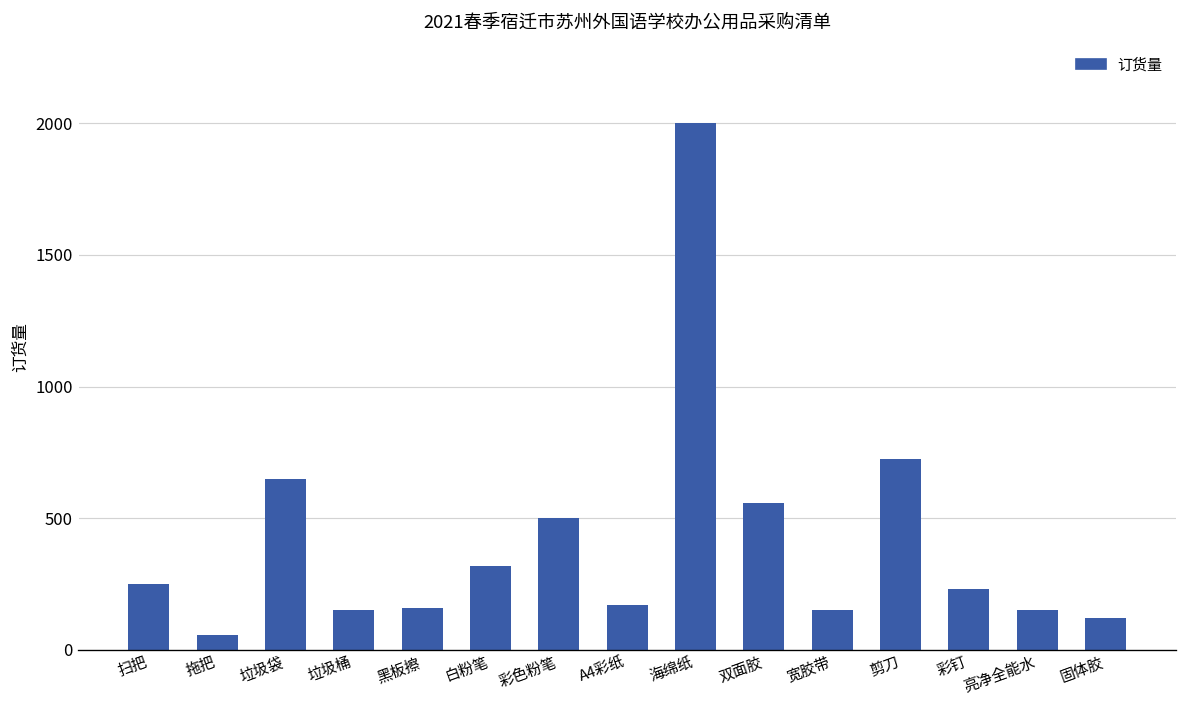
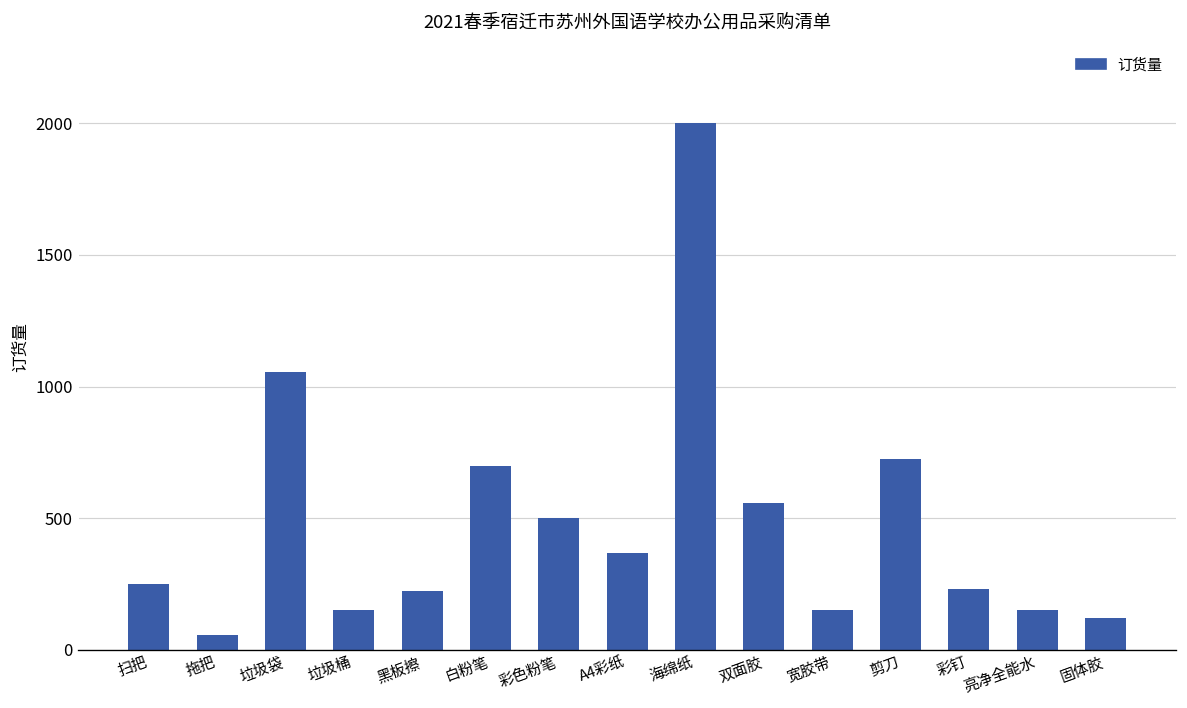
  {
    "扫把": 250,
    "拖把": 60,
-   "垃圾袋": 650,
+   "垃圾袋": 1060,
    "垃圾桶": 150,
-   "黑板擦": 160,
-   "白粉笔": 320,
+   "黑板擦": 220,
+   "白粉笔": 700,
    "彩色粉笔": 500,
-   "A4彩纸": 170,
+   "A4彩纸": 370,
    "海绵纸": 2000,
    "双面胶": 560,
    "宽胶带": 150,
    "剪刀": 730,
    "彩钉": 230,
    "亮净全能水": 150,
    "固体胶": 120
  }
